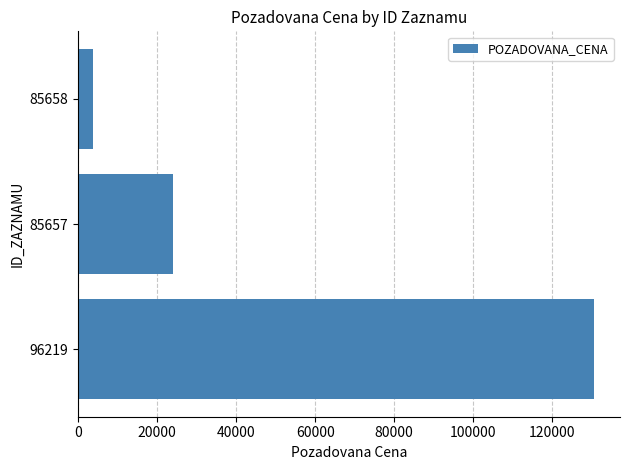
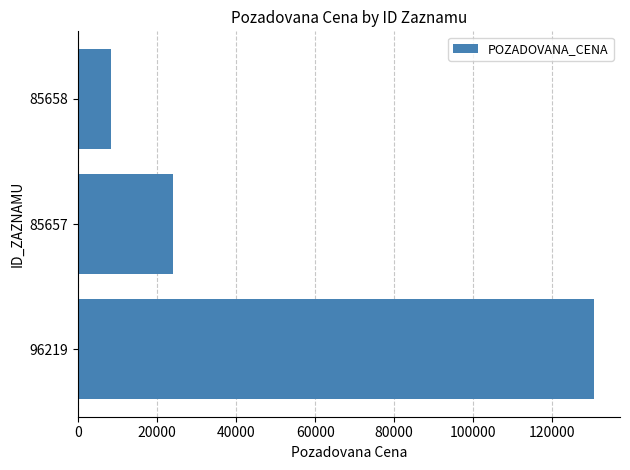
  {
-   "85658": 4000,
+   "85658": 8000,
    "85657": 24000,
    "96219": 131000
  }
